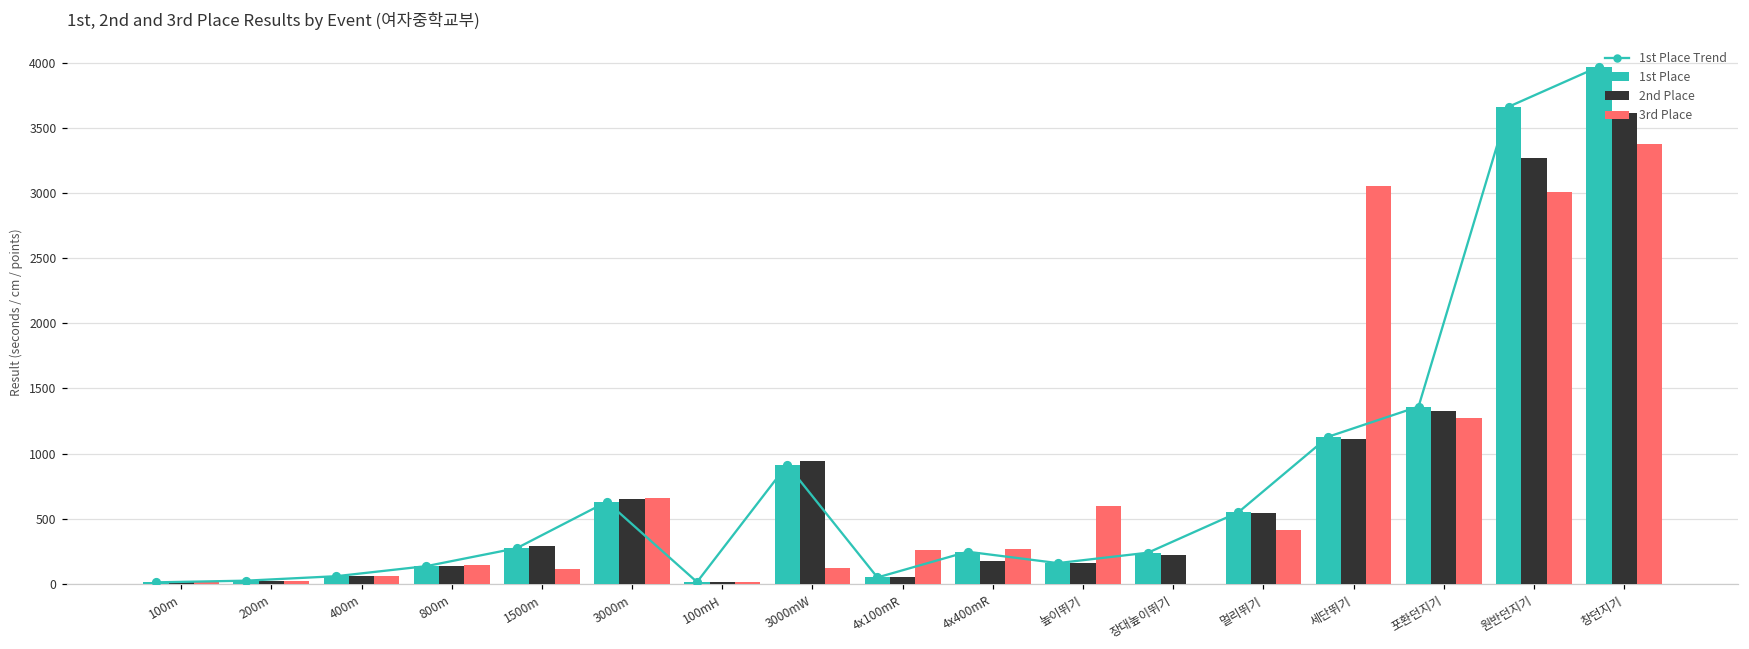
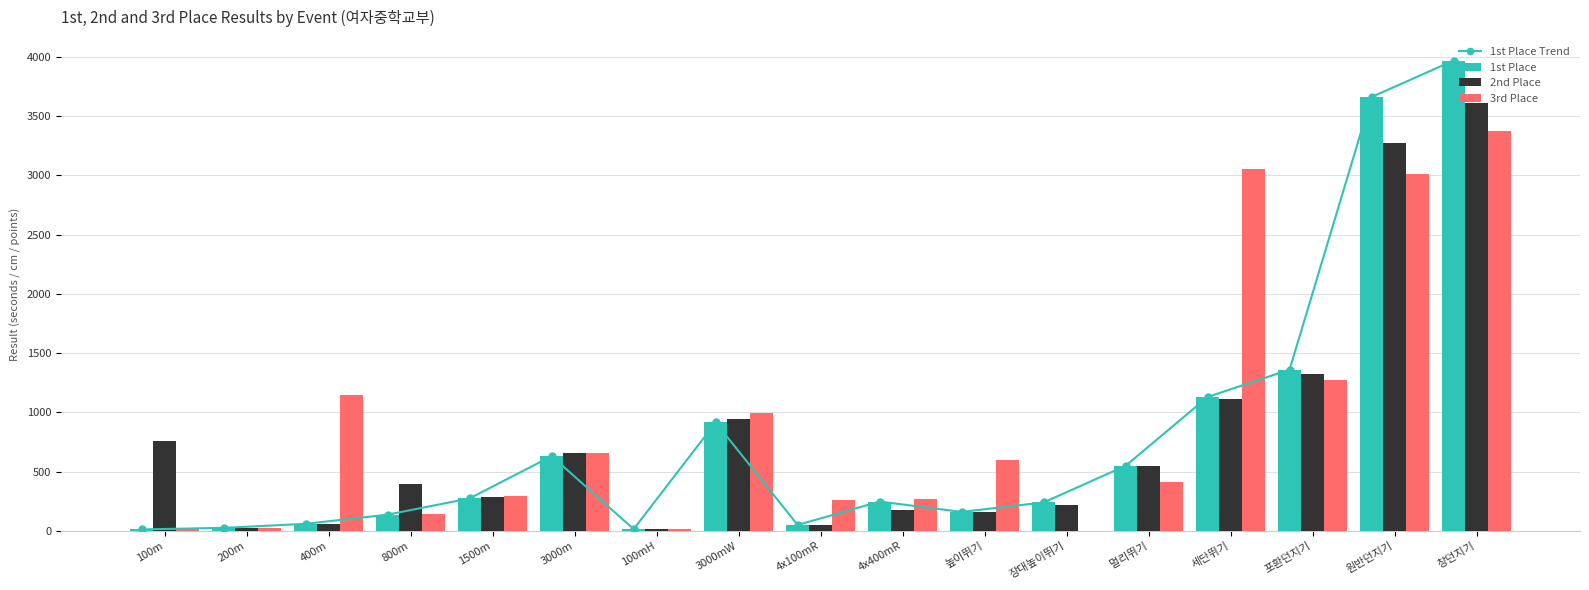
  {
    "1st Place": {
      "200m": 30,
      "400m": 60,
      "800m": 140,
      "1500m": 270,
      "3000m": 630,
      "3000mW": 910,
      "4x100mR": 50,
      "4x400mR": 250,
      "높이뛰기": 160,
      "장대높이뛰기": 240,
      "멀리뛰기": 550,
      "세단뛰기": 1130,
      "포환던지기": 1360,
      "원반던지기": 3660,
      "창던지기": 3970
    },
    "2nd Place": {
-     "100m": 10,
+     "100m": 760,
      "200m": 30,
      "400m": 60,
-     "800m": 140,
+     "800m": 390,
      "1500m": 290,
      "3000m": 650,
      "3000mW": 940,
      "4x100mR": 50,
      "4x400mR": 170,
      "높이뛰기": 160,
      "장대높이뛰기": 220,
      "멀리뛰기": 550,
      "세단뛰기": 1110,
      "포환던지기": 1330,
      "원반던지기": 3270,
      "창던지기": 3610
    },
    "3rd Place": {
      "200m": 30,
-     "400m": 60,
+     "400m": 1140,
      "800m": 140,
-     "1500m": 110,
+     "1500m": 300,
      "3000m": 660,
-     "3000mW": 120,
+     "3000mW": 990,
      "4x100mR": 260,
      "4x400mR": 270,
      "높이뛰기": 600,
      "장대높이뛰기": 0,
      "멀리뛰기": 410,
      "세단뛰기": 3050,
      "포환던지기": 1280,
      "원반던지기": 3010,
      "창던지기": 3370
    }
  }
